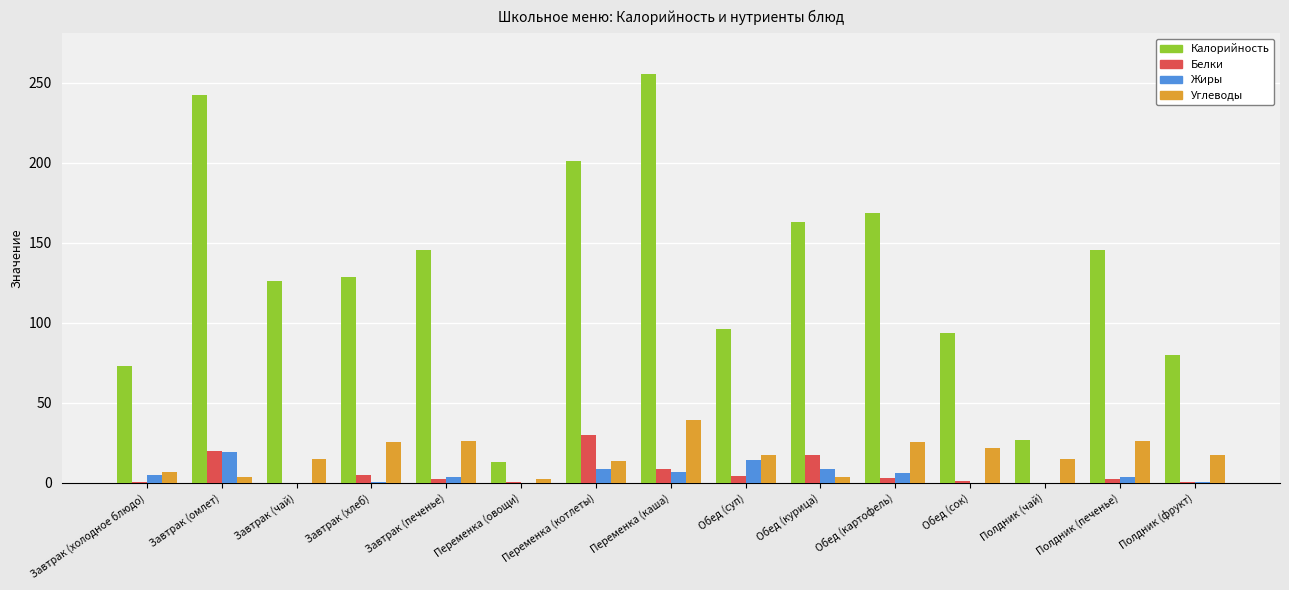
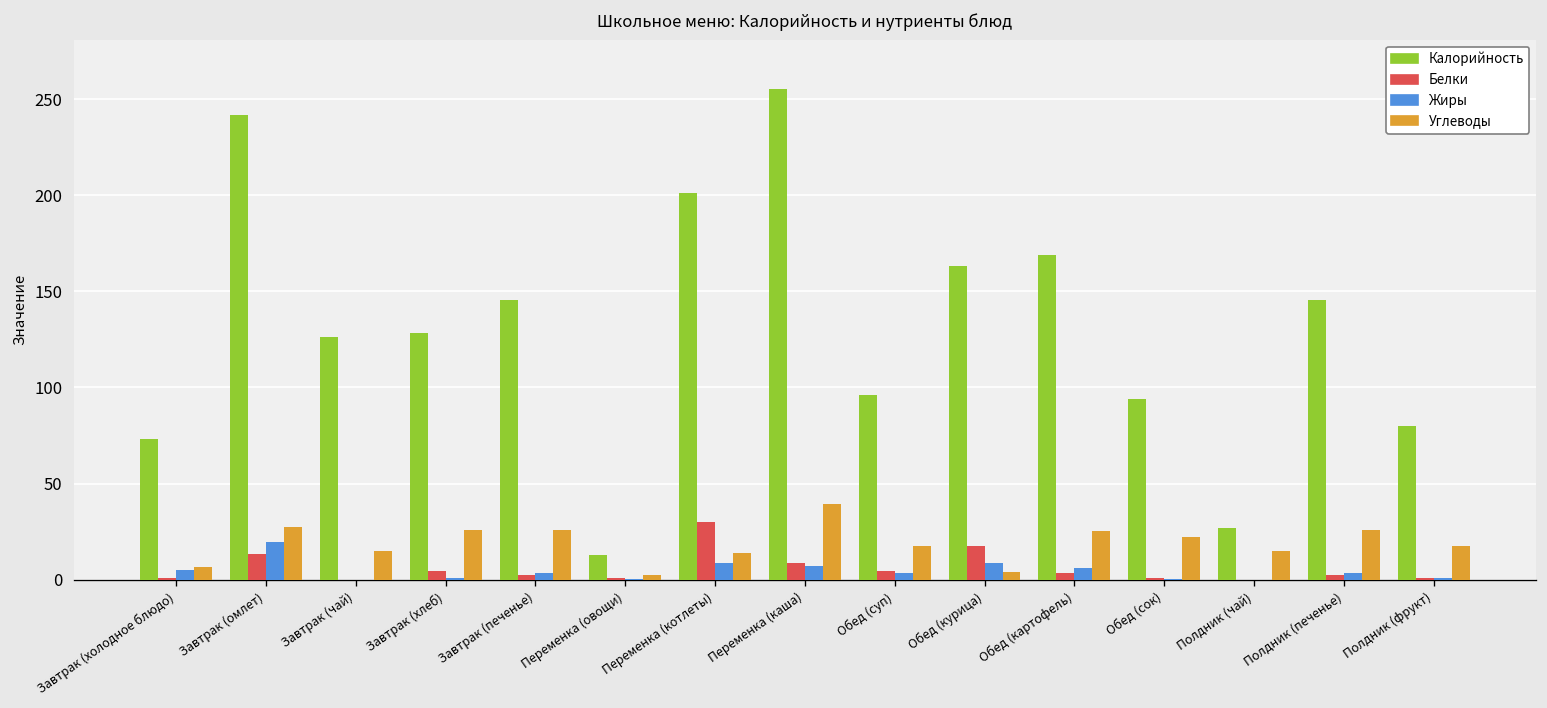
  {
    "Калорийность": {
      "Завтрак (холодное блюдо)": 73,
      "Завтрак (омлет)": 242,
      "Завтрак (чай)": 126,
      "Завтрак (хлеб)": 128,
      "Завтрак (печенье)": 146,
      "Переменка (овощи)": 13,
      "Переменка (котлеты)": 201,
      "Переменка (каша)": 255,
      "Обед (суп)": 96,
      "Обед (курица)": 163,
      "Обед (картофель)": 169,
      "Обед (сок)": 94,
      "Полдник (чай)": 27,
      "Полдник (печенье)": 146,
      "Полдник (фрукт)": 80
    },
    "Белки": {
-     "Завтрак (омлет)": 20,
+     "Завтрак (омлет)": 14,
      "Завтрак (чай)": 0,
      "Завтрак (хлеб)": 5,
      "Завтрак (печенье)": 3,
      "Переменка (котлеты)": 30,
      "Переменка (каша)": 9,
      "Обед (суп)": 5,
      "Обед (курица)": 17,
      "Обед (картофель)": 3,
      "Полдник (чай)": 0,
      "Полдник (печенье)": 3
    },
    "Жиры": {
      "Завтрак (холодное блюдо)": 5,
      "Завтрак (омлет)": 19,
      "Завтрак (печенье)": 3,
      "Переменка (котлеты)": 9,
      "Переменка (каша)": 7,
-     "Обед (суп)": 15,
+     "Обед (суп)": 3,
      "Обед (курица)": 9,
      "Обед (картофель)": 6,
      "Полдник (печенье)": 3
    },
    "Углеводы": {
      "Завтрак (холодное блюдо)": 7,
-     "Завтрак (омлет)": 4,
+     "Завтрак (омлет)": 27,
      "Завтрак (чай)": 15,
      "Завтрак (хлеб)": 26,
      "Завтрак (печенье)": 26,
      "Переменка (овощи)": 2,
      "Переменка (котлеты)": 14,
      "Переменка (каша)": 39,
      "Обед (суп)": 17,
      "Обед (курица)": 4,
      "Обед (картофель)": 25,
      "Обед (сок)": 22,
      "Полдник (чай)": 15,
      "Полдник (печенье)": 26,
      "Полдник (фрукт)": 18
    }
  }
